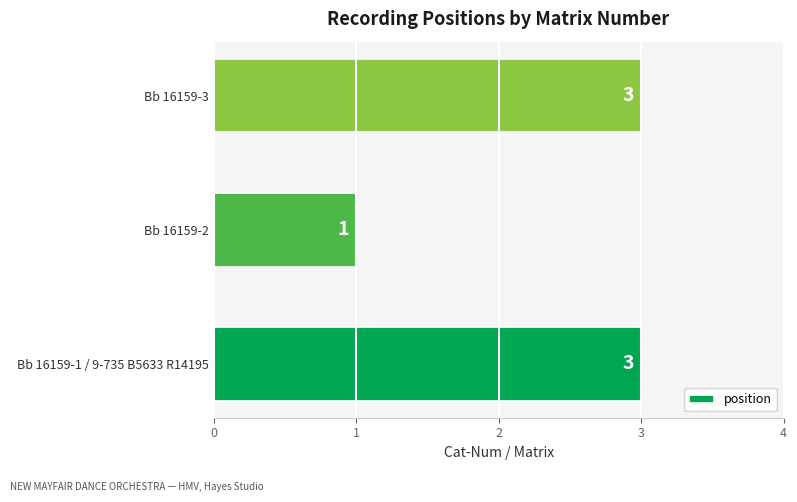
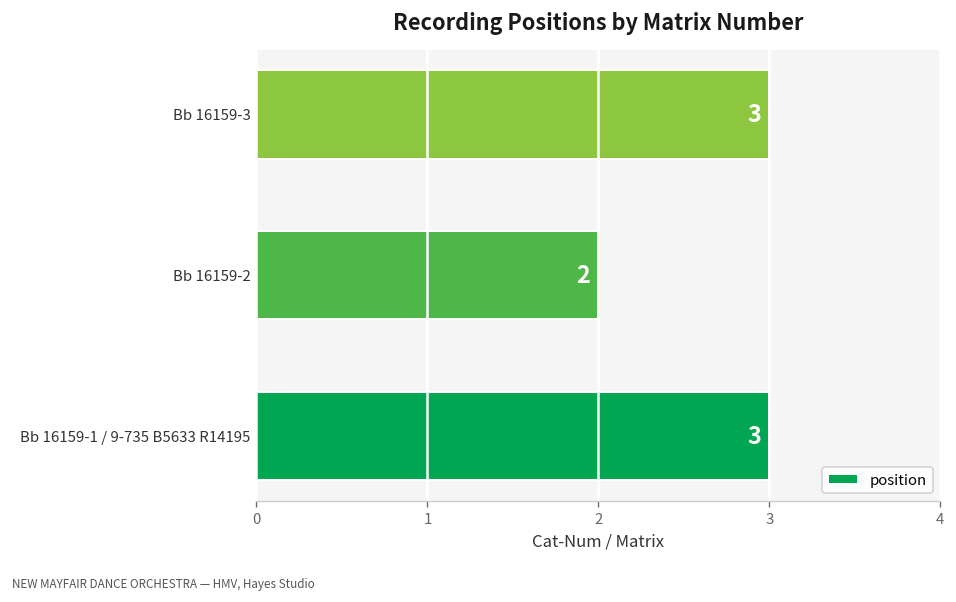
  {
    "Bb 16159-3": 3,
-   "Bb 16159-2": 1,
+   "Bb 16159-2": 2,
    "Bb 16159-1 / 9-735 B5633 R14195": 3
  }
